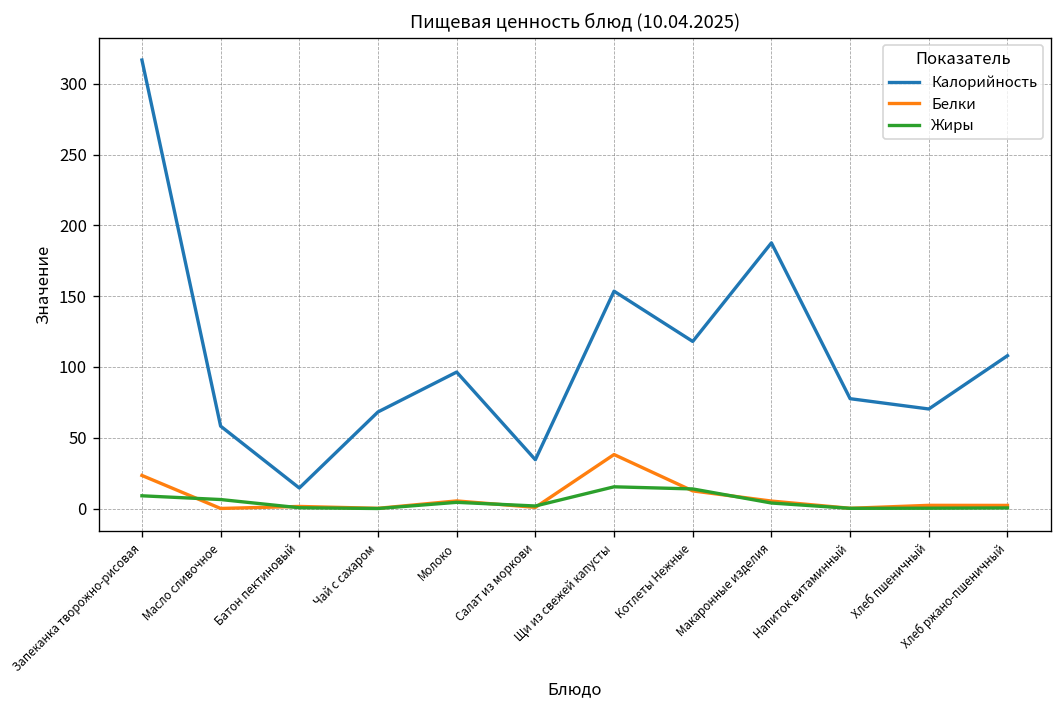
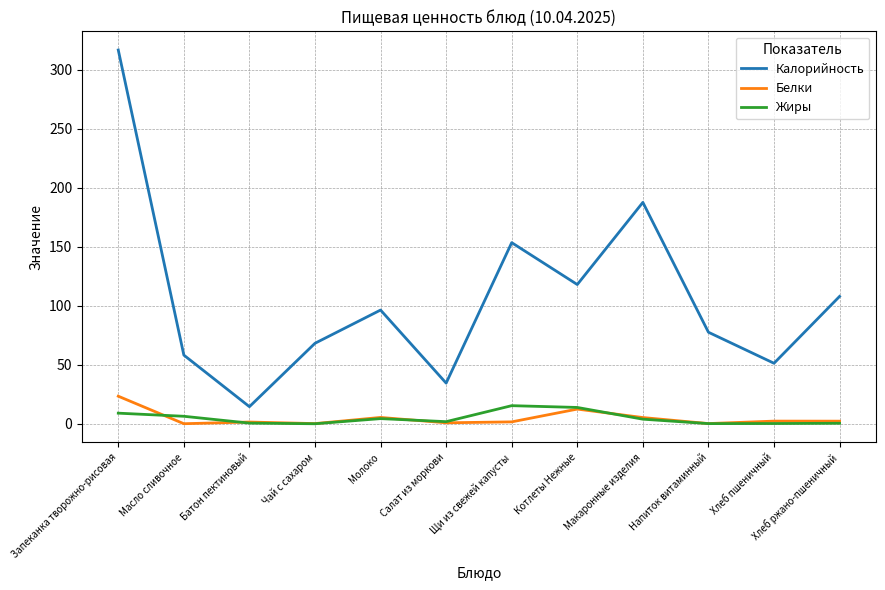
  {
    "Калорийность": {
      "Запеканка творожно-рисовая": 317,
      "Масло сливочное": 58,
      "Батон пектиновый": 15,
      "Чай с сахаром": 68,
      "Молоко": 96,
      "Салат из моркови": 34,
      "Щи из свежей капусты": 154,
      "Котлеты Нежные": 118,
      "Макаронные изделия": 188,
      "Напиток витаминный": 78,
-     "Хлеб пшеничный": 70,
+     "Хлеб пшеничный": 51,
      "Хлеб ржано-пшеничный": 108
    },
    "Белки": {
      "Запеканка творожно-рисовая": 23,
      "Масло сливочное": 0,
-     "Щи из свежей капусты": 38
+     "Щи из свежей капусты": 2
    },
    "Жиры": {
      "Запеканка творожно-рисовая": 9,
      "Масло сливочное": 6,
      "Щи из свежей капусты": 15
    }
  }
